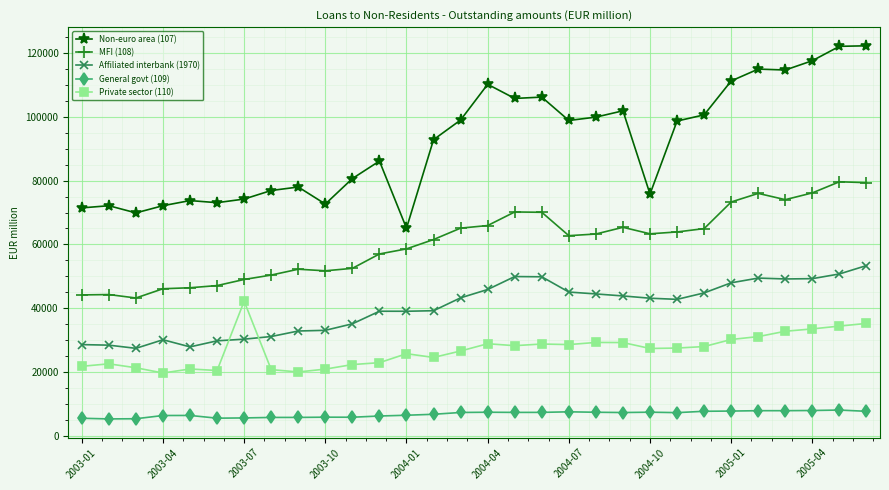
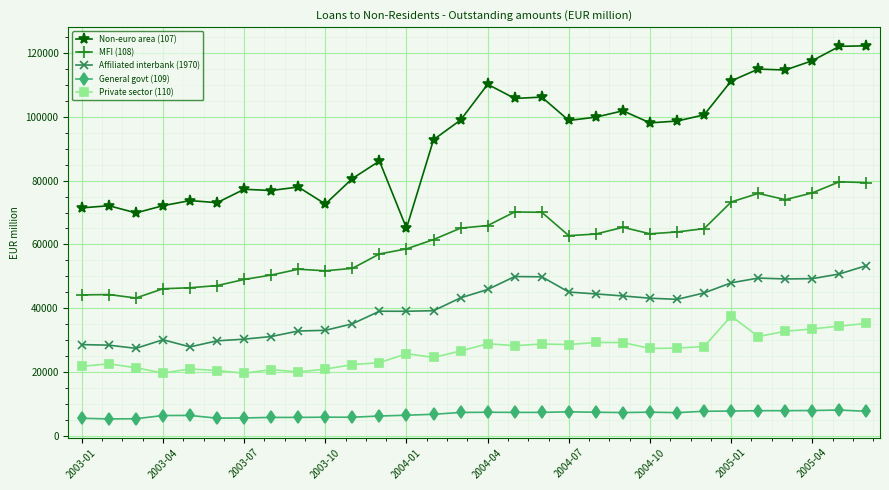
  {
    "Non-euro area (107)": {
      "2003-01": 71000,
      "2003-04": 72000,
-     "2003-07": 74000,
+     "2003-07": 77000,
      "2003-10": 73000,
      "2004-01": 65000,
      "2004-04": 110000,
      "2004-07": 99000,
-     "2004-10": 76000,
+     "2004-10": 98000,
      "2005-01": 111000,
      "2005-04": 118000
    },
    "Private sector (110)": {
      "2003-01": 22000,
      "2003-04": 20000,
-     "2003-07": 42000,
+     "2003-07": 20000,
      "2003-10": 21000,
      "2004-01": 26000,
      "2004-04": 29000,
      "2004-07": 29000,
      "2004-10": 27000,
-     "2005-01": 30000,
+     "2005-01": 38000,
      "2005-04": 34000
    }
  }
